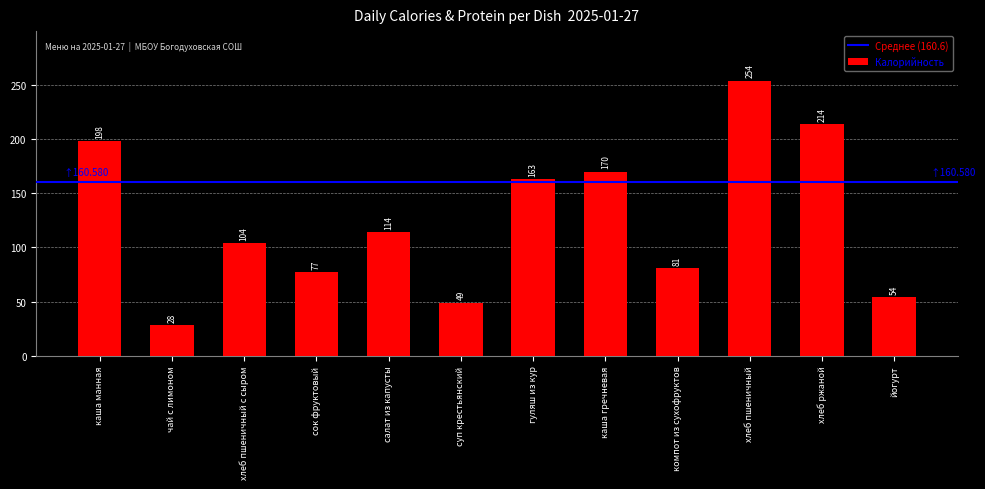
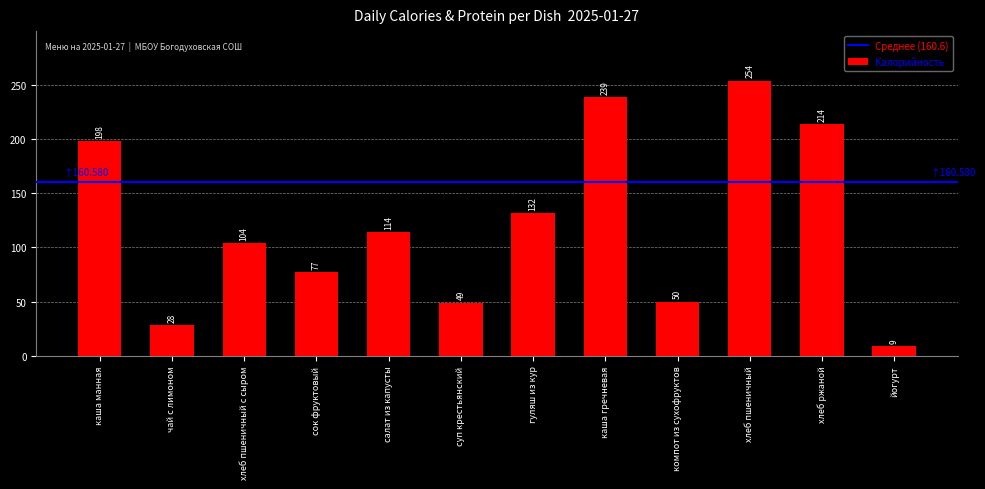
  {
    "каша манная": 198,
    "чай с лимоном": 28,
    "хлеб пшеничный с сыром": 104,
    "сок фруктовый": 77,
    "салат из капусты": 114,
    "суп крестьянский": 49,
-   "гуляш из кур": 163,
-   "каша гречневая": 170,
-   "компот из сухофруктов": 81,
+   "гуляш из кур": 132,
+   "каша гречневая": 239,
+   "компот из сухофруктов": 50,
    "хлеб пшеничный": 254,
    "хлеб ржаной": 214,
-   "йогурт": 54
+   "йогурт": 9
  }
